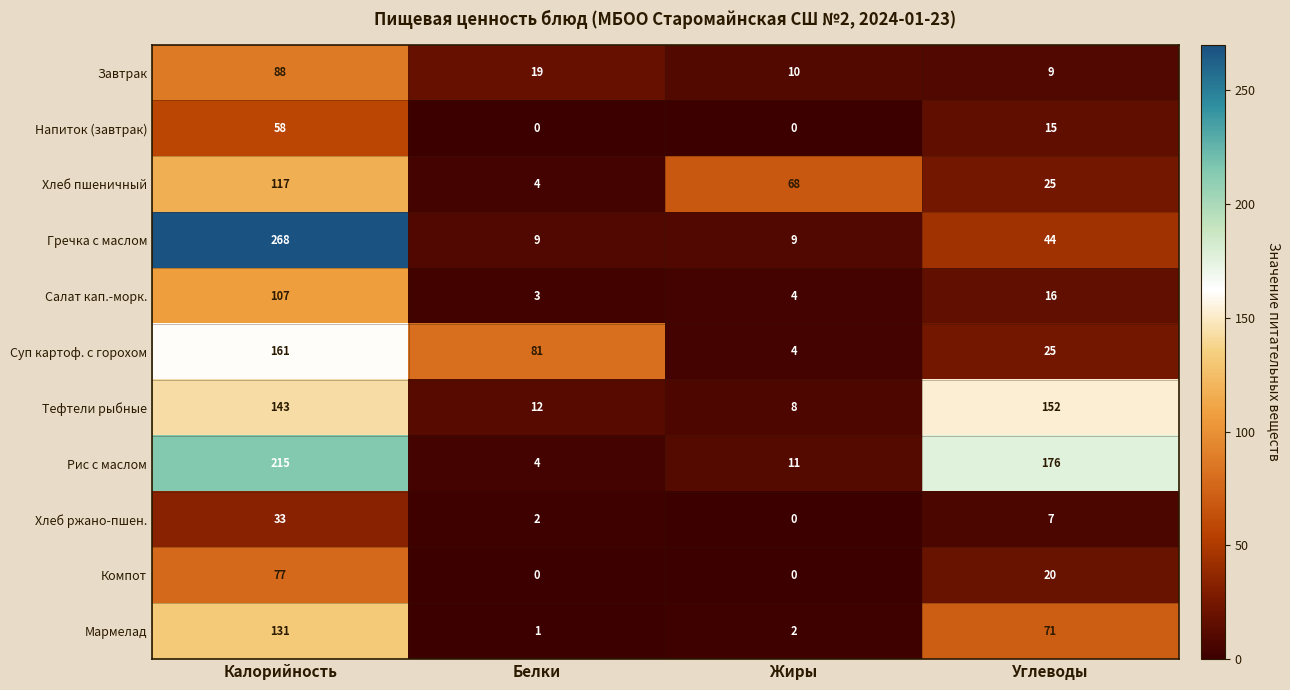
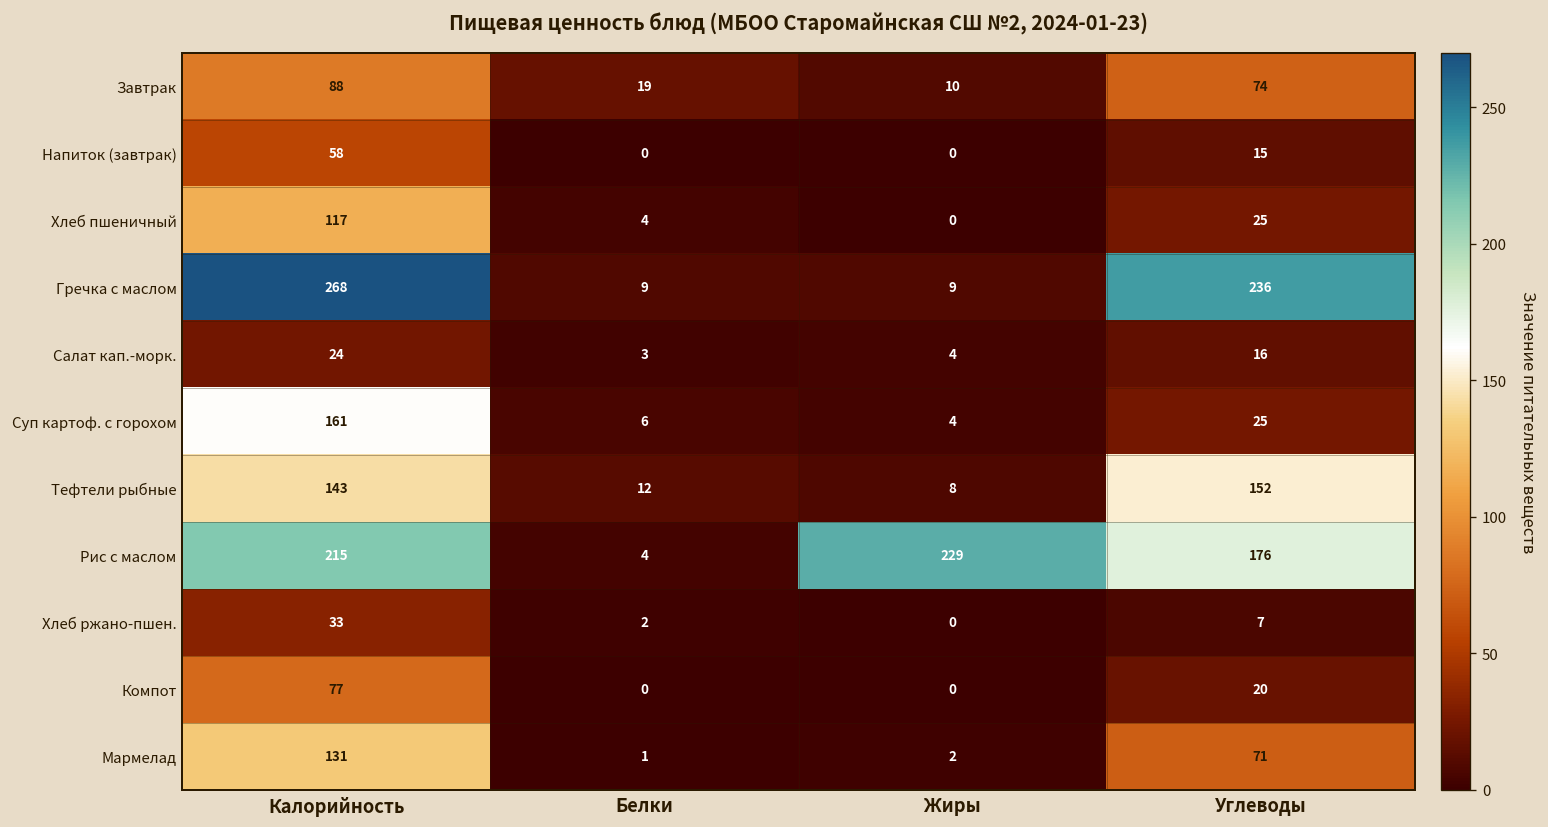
  {
    "Завтрак": {
      "Калорийность": 88,
      "Белки": 19,
      "Жиры": 10,
-     "Углеводы": 9
+     "Углеводы": 74
    },
    "Напиток (завтрак)": {
      "Калорийность": 58,
      "Белки": 0,
      "Жиры": 0,
      "Углеводы": 15
    },
    "Хлеб пшеничный": {
      "Калорийность": 117,
      "Белки": 4,
-     "Жиры": 68,
+     "Жиры": 0,
      "Углеводы": 25
    },
    "Гречка с маслом": {
      "Калорийность": 268,
      "Белки": 9,
      "Жиры": 9,
-     "Углеводы": 44
+     "Углеводы": 236
    },
    "Салат кап.-морк.": {
-     "Калорийность": 107,
+     "Калорийность": 24,
      "Белки": 3,
      "Жиры": 4,
      "Углеводы": 16
    },
    "Суп картоф. с горохом": {
      "Калорийность": 161,
-     "Белки": 81,
+     "Белки": 6,
      "Жиры": 4,
      "Углеводы": 25
    },
    "Тефтели рыбные": {
      "Калорийность": 143,
      "Белки": 12,
      "Жиры": 8,
      "Углеводы": 152
    },
    "Рис с маслом": {
      "Калорийность": 215,
      "Белки": 4,
-     "Жиры": 11,
+     "Жиры": 229,
      "Углеводы": 176
    },
    "Хлеб ржано-пшен.": {
      "Калорийность": 33,
      "Белки": 2,
      "Жиры": 0,
      "Углеводы": 7
    },
    "Компот": {
      "Калорийность": 77,
      "Белки": 0,
      "Жиры": 0,
      "Углеводы": 20
    },
    "Мармелад": {
      "Калорийность": 131,
      "Белки": 1,
      "Жиры": 2,
      "Углеводы": 71
    }
  }
